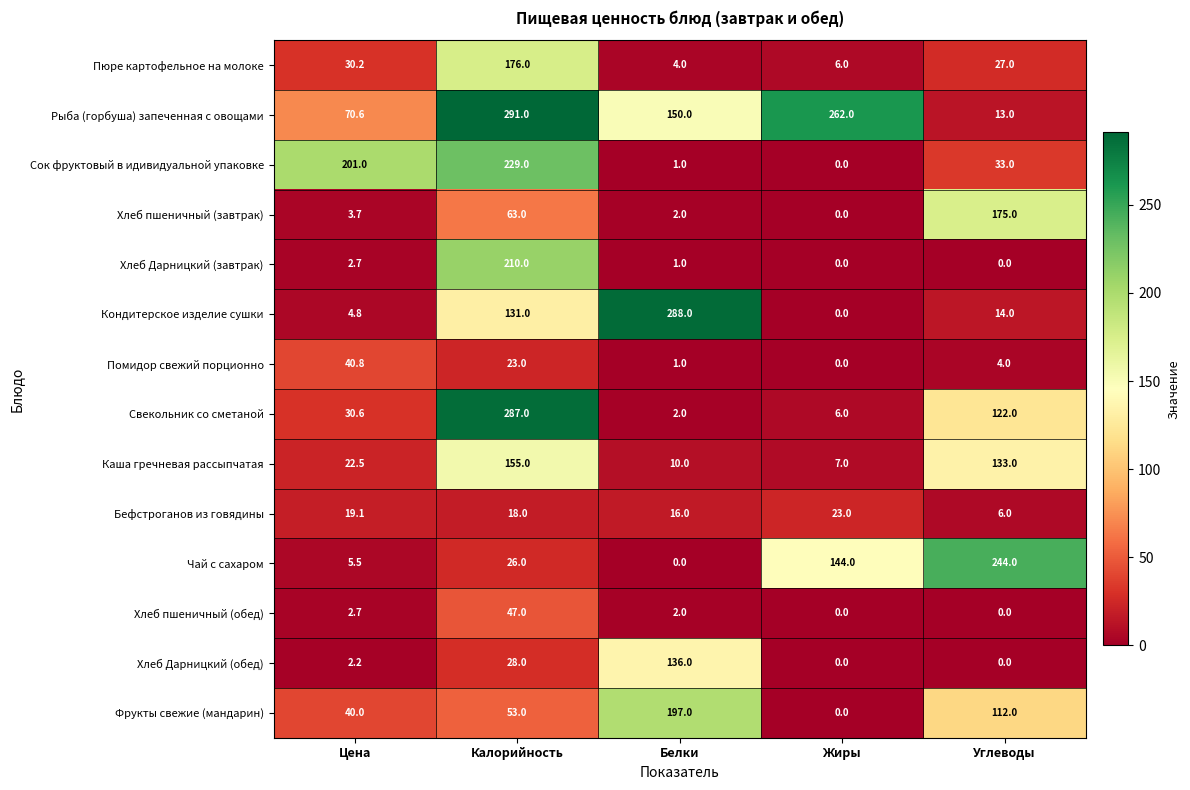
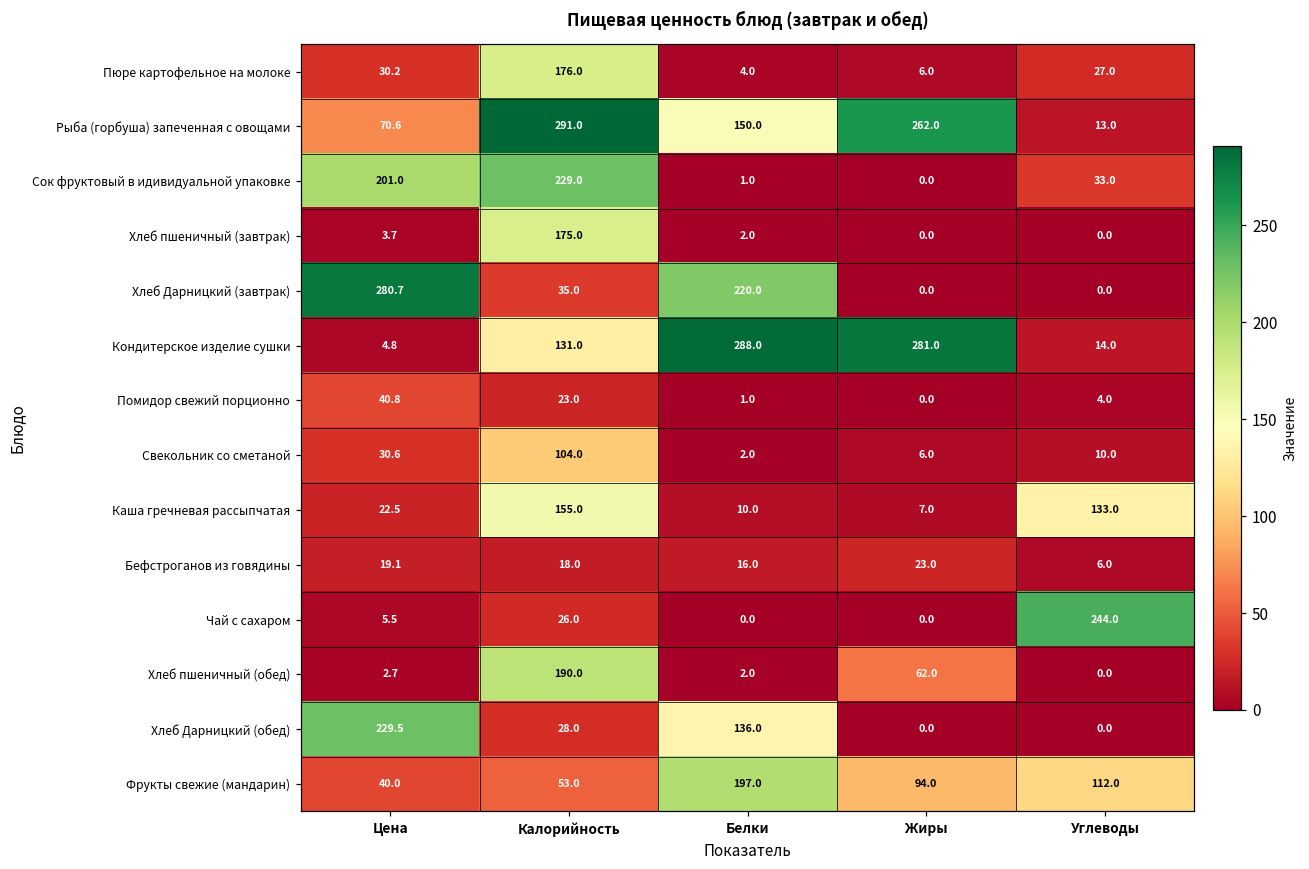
  {
    "Пюре картофельное на молоке": {
      "Цена": 30.2,
      "Калорийность": 176.0,
      "Белки": 4.0,
      "Жиры": 6.0,
      "Углеводы": 27.0
    },
    "Рыба (горбуша) запеченная с овощами": {
      "Цена": 70.6,
      "Калорийность": 291.0,
      "Белки": 150.0,
      "Жиры": 262.0,
      "Углеводы": 13.0
    },
    "Сок фруктовый в идивидуальной упаковке": {
      "Цена": 201.0,
      "Калорийность": 229.0,
      "Белки": 1.0,
      "Жиры": 0.0,
      "Углеводы": 33.0
    },
    "Хлеб пшеничный (завтрак)": {
      "Цена": 3.7,
-     "Калорийность": 63.0,
+     "Калорийность": 175.0,
      "Белки": 2.0,
      "Жиры": 0.0,
-     "Углеводы": 175.0
+     "Углеводы": 0.0
    },
    "Хлеб Дарницкий (завтрак)": {
-     "Цена": 2.7,
-     "Калорийность": 210.0,
-     "Белки": 1.0,
+     "Цена": 280.7,
+     "Калорийность": 35.0,
+     "Белки": 220.0,
      "Жиры": 0.0,
      "Углеводы": 0.0
    },
    "Кондитерское изделие сушки": {
      "Цена": 4.8,
      "Калорийность": 131.0,
      "Белки": 288.0,
-     "Жиры": 0.0,
+     "Жиры": 281.0,
      "Углеводы": 14.0
    },
    "Помидор свежий порционно": {
      "Цена": 40.8,
      "Калорийность": 23.0,
      "Белки": 1.0,
      "Жиры": 0.0,
      "Углеводы": 4.0
    },
    "Свекольник со сметаной": {
      "Цена": 30.6,
-     "Калорийность": 287.0,
+     "Калорийность": 104.0,
      "Белки": 2.0,
      "Жиры": 6.0,
-     "Углеводы": 122.0
+     "Углеводы": 10.0
    },
    "Каша гречневая рассыпчатая": {
      "Цена": 22.5,
      "Калорийность": 155.0,
      "Белки": 10.0,
      "Жиры": 7.0,
      "Углеводы": 133.0
    },
    "Бефстроганов из говядины": {
      "Цена": 19.1,
      "Калорийность": 18.0,
      "Белки": 16.0,
      "Жиры": 23.0,
      "Углеводы": 6.0
    },
    "Чай с сахаром": {
      "Цена": 5.5,
      "Калорийность": 26.0,
      "Белки": 0.0,
-     "Жиры": 144.0,
+     "Жиры": 0.0,
      "Углеводы": 244.0
    },
    "Хлеб пшеничный (обед)": {
      "Цена": 2.7,
-     "Калорийность": 47.0,
+     "Калорийность": 190.0,
      "Белки": 2.0,
-     "Жиры": 0.0,
+     "Жиры": 62.0,
      "Углеводы": 0.0
    },
    "Хлеб Дарницкий (обед)": {
-     "Цена": 2.2,
+     "Цена": 229.5,
      "Калорийность": 28.0,
      "Белки": 136.0,
      "Жиры": 0.0,
      "Углеводы": 0.0
    },
    "Фрукты свежие (мандарин)": {
      "Цена": 40.0,
      "Калорийность": 53.0,
      "Белки": 197.0,
-     "Жиры": 0.0,
+     "Жиры": 94.0,
      "Углеводы": 112.0
    }
  }
